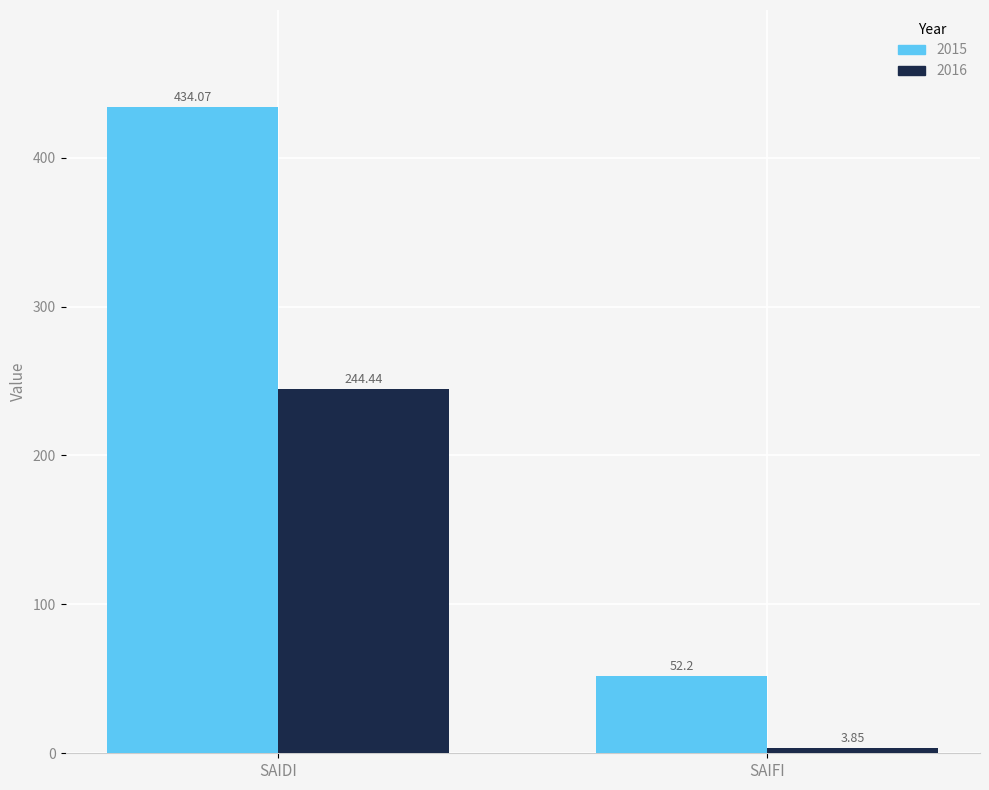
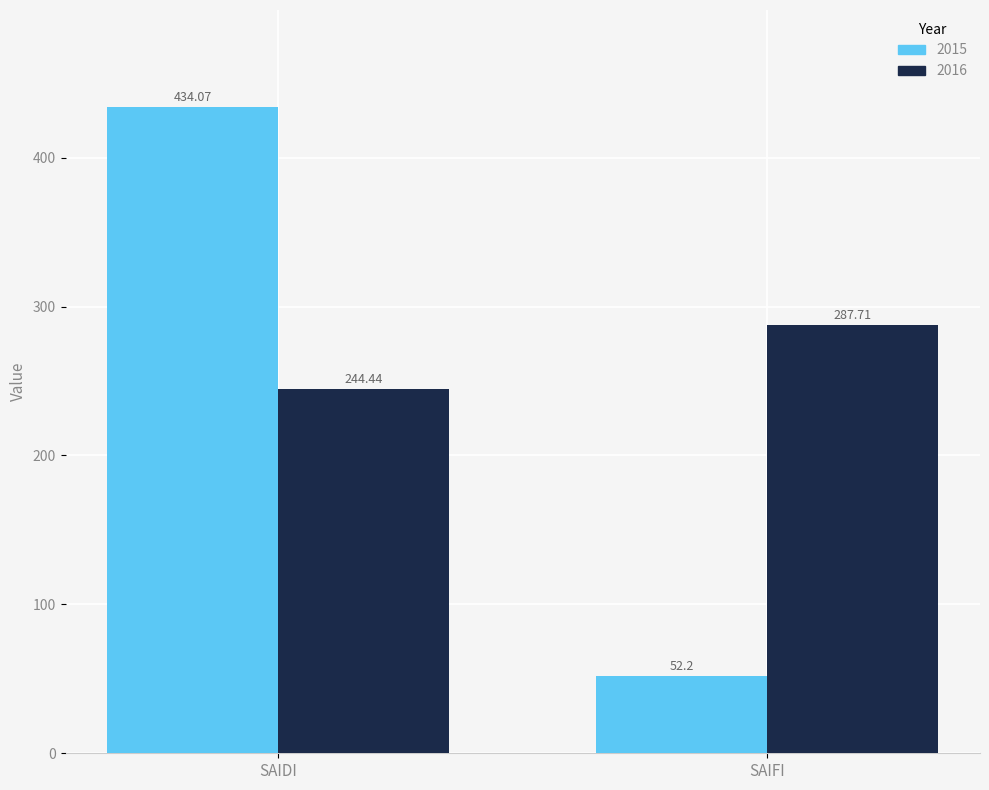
  {
    "2015": {
      "SAIDI": 434.07,
      "SAIFI": 52.2
    },
    "2016": {
      "SAIDI": 244.44,
-     "SAIFI": 3.85
+     "SAIFI": 287.71
    }
  }
